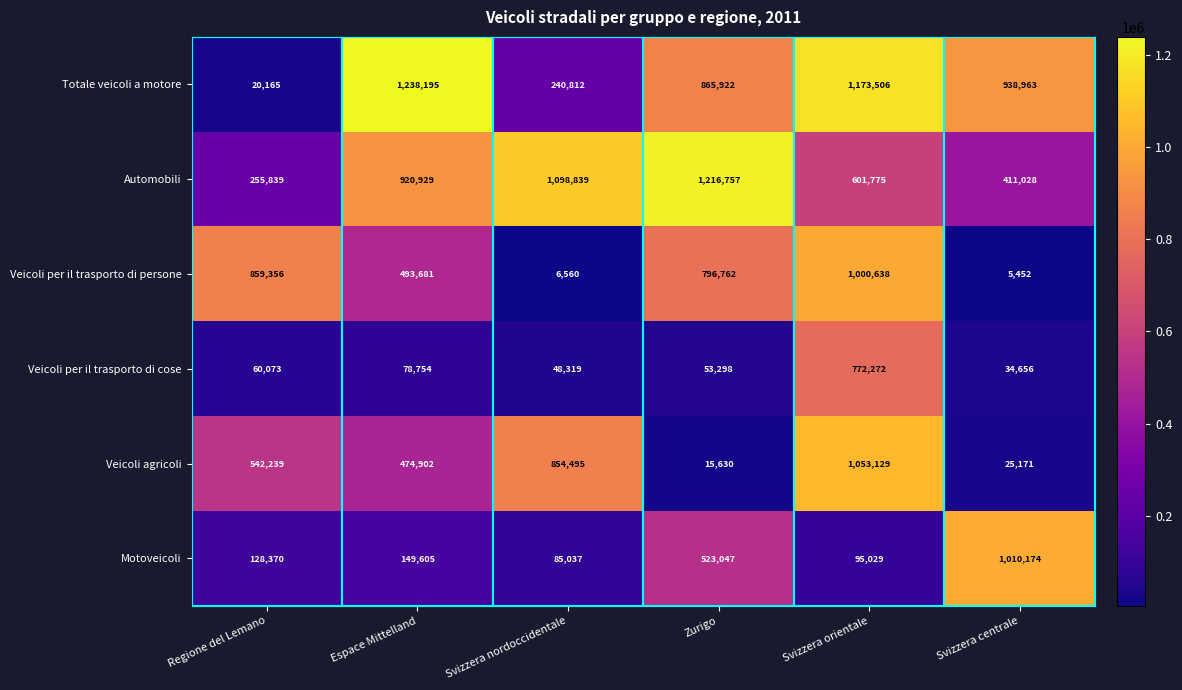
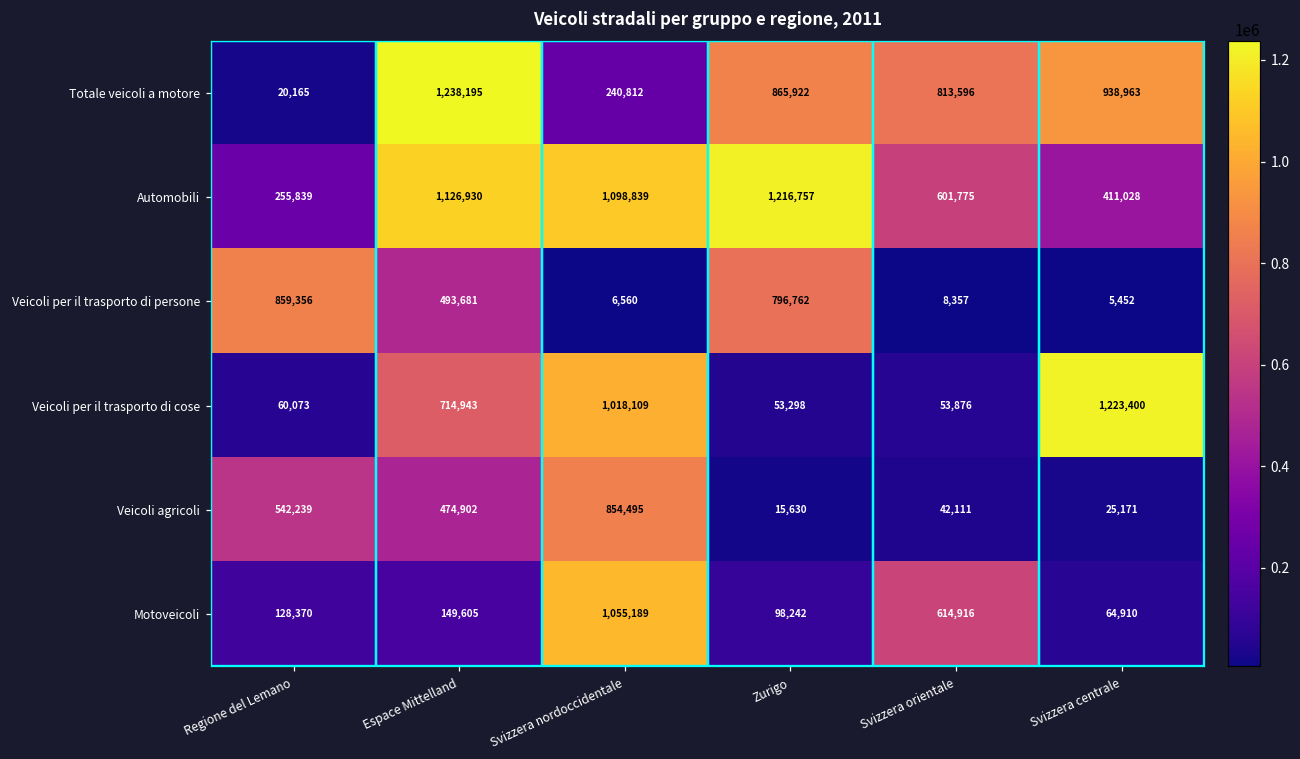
  {
    "Totale veicoli a motore": {
      "Regione del Lemano": "20,165",
      "Espace Mittelland": "1,238,195",
      "Svizzera nordoccidentale": "240,812",
      "Zurigo": "865,922",
-     "Svizzera orientale": "1,173,506",
+     "Svizzera orientale": "813,596",
      "Svizzera centrale": "938,963"
    },
    "Automobili": {
      "Regione del Lemano": "255,839",
-     "Espace Mittelland": "920,929",
+     "Espace Mittelland": "1,126,930",
      "Svizzera nordoccidentale": "1,098,839",
      "Zurigo": "1,216,757",
      "Svizzera orientale": "601,775",
      "Svizzera centrale": "411,028"
    },
    "Veicoli per il trasporto di persone": {
      "Regione del Lemano": "859,356",
      "Espace Mittelland": "493,681",
      "Svizzera nordoccidentale": "6,560",
      "Zurigo": "796,762",
-     "Svizzera orientale": "1,000,638",
+     "Svizzera orientale": "8,357",
      "Svizzera centrale": "5,452"
    },
    "Veicoli per il trasporto di cose": {
      "Regione del Lemano": "60,073",
-     "Espace Mittelland": "78,754",
-     "Svizzera nordoccidentale": "48,319",
+     "Espace Mittelland": "714,943",
+     "Svizzera nordoccidentale": "1,018,109",
      "Zurigo": "53,298",
-     "Svizzera orientale": "772,272",
-     "Svizzera centrale": "34,656"
+     "Svizzera orientale": "53,876",
+     "Svizzera centrale": "1,223,400"
    },
    "Veicoli agricoli": {
      "Regione del Lemano": "542,239",
      "Espace Mittelland": "474,902",
      "Svizzera nordoccidentale": "854,495",
      "Zurigo": "15,630",
-     "Svizzera orientale": "1,053,129",
+     "Svizzera orientale": "42,111",
      "Svizzera centrale": "25,171"
    },
    "Motoveicoli": {
      "Regione del Lemano": "128,370",
      "Espace Mittelland": "149,605",
-     "Svizzera nordoccidentale": "85,037",
-     "Zurigo": "523,047",
-     "Svizzera orientale": "95,029",
-     "Svizzera centrale": "1,010,174"
+     "Svizzera nordoccidentale": "1,055,189",
+     "Zurigo": "98,242",
+     "Svizzera orientale": "614,916",
+     "Svizzera centrale": "64,910"
    }
  }
